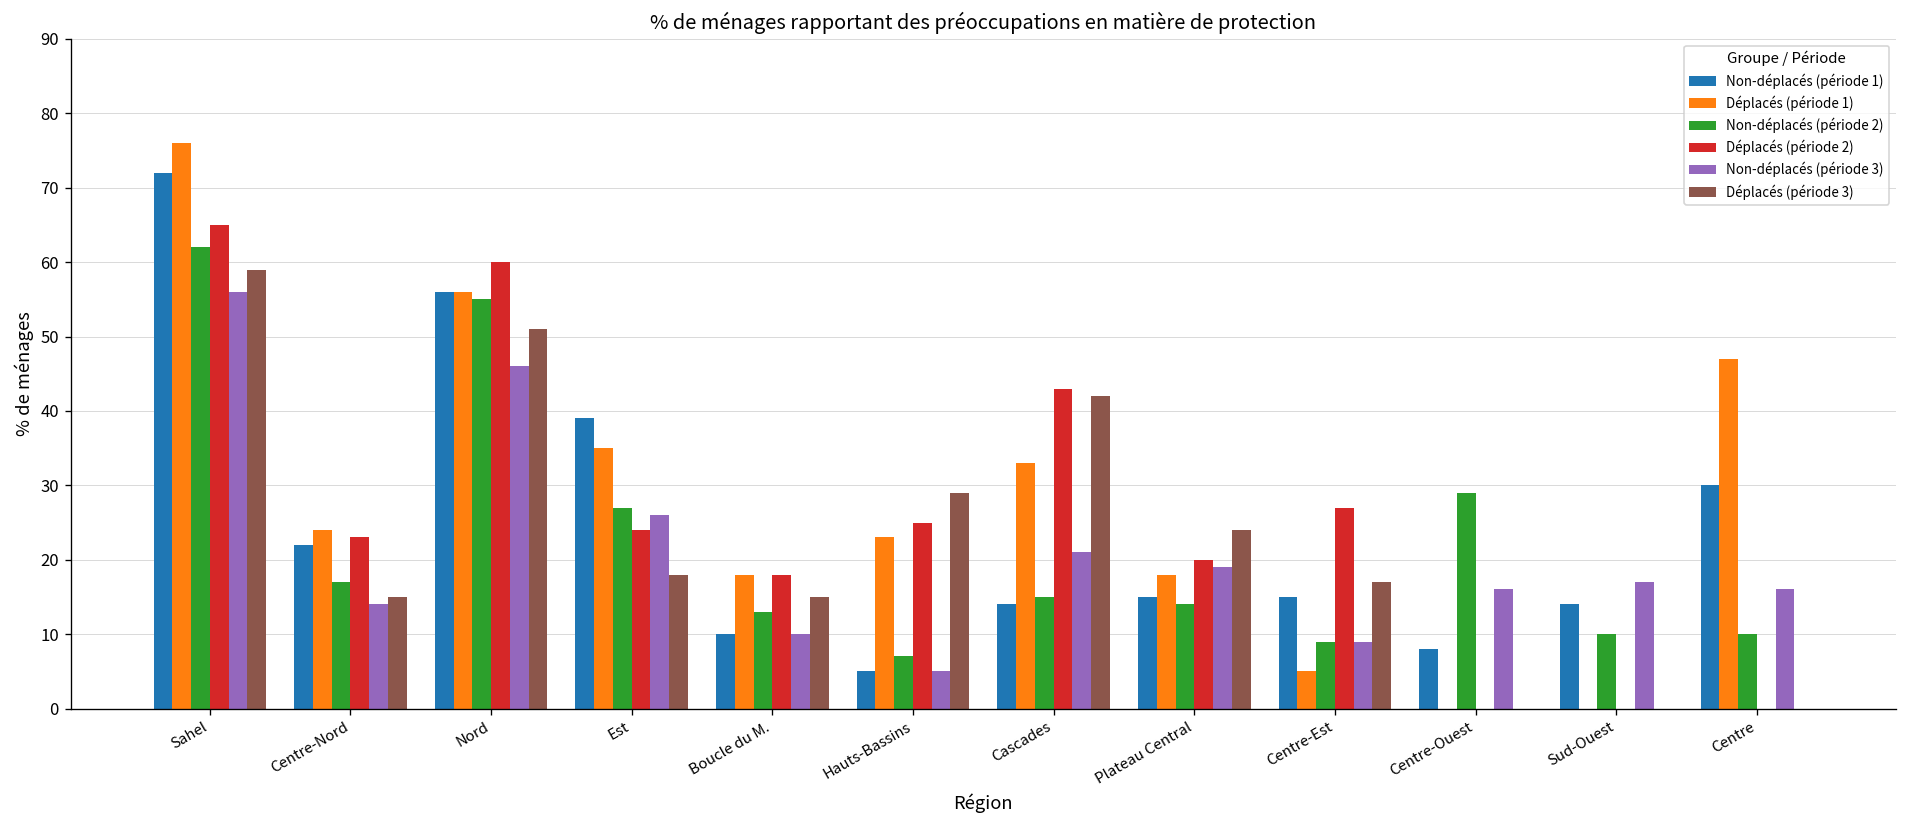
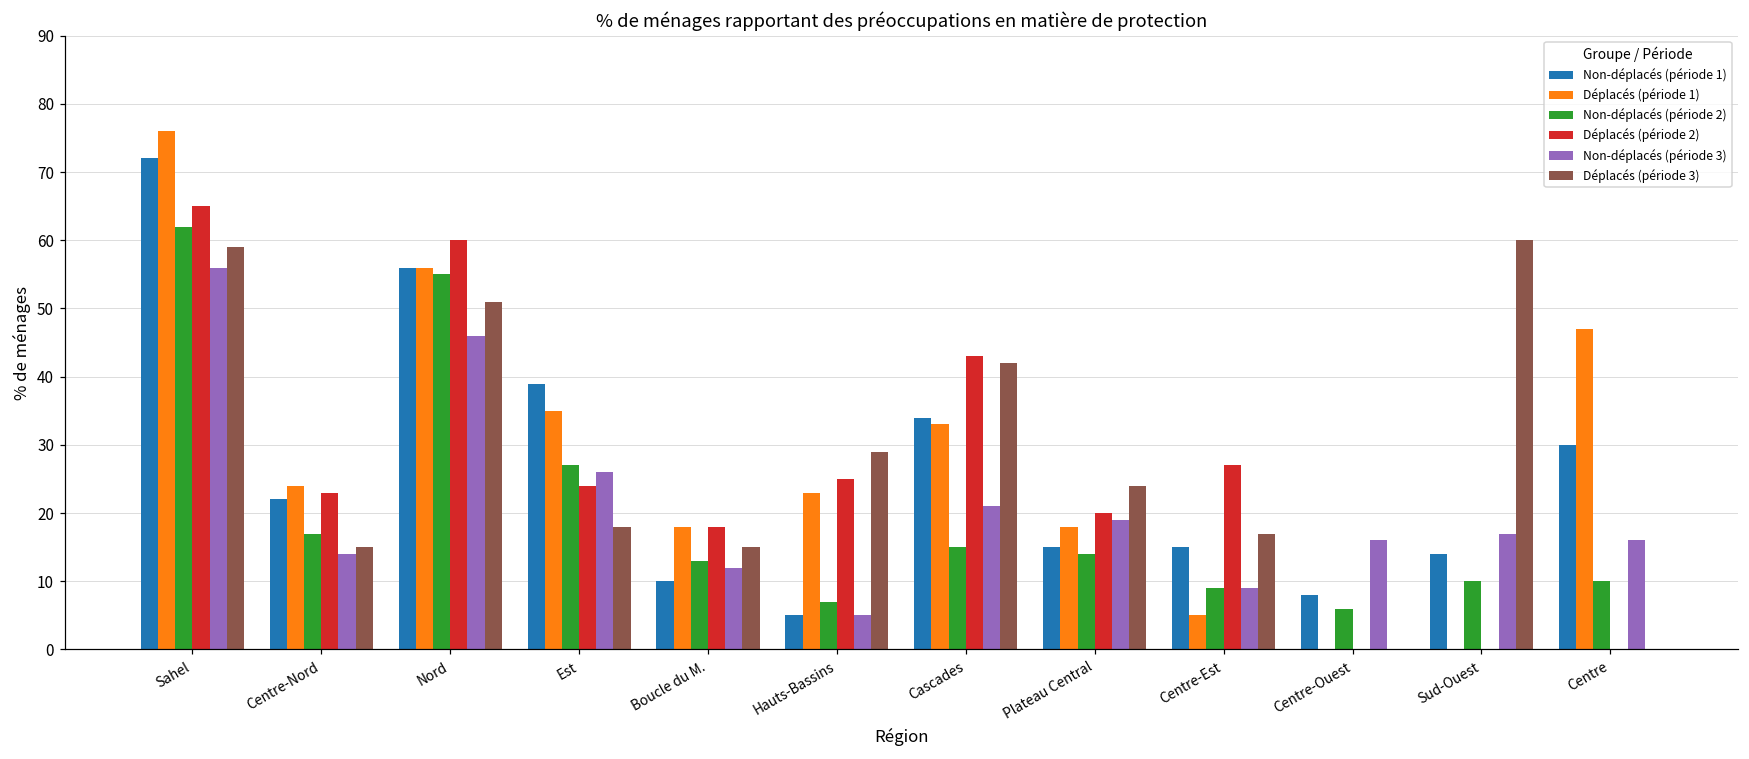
  {
    "Non-déplacés (période 1)": {
      "Sahel": 72,
      "Centre-Nord": 22,
      "Nord": 56,
      "Est": 39,
      "Boucle du M.": 10,
      "Hauts-Bassins": 5,
-     "Cascades": 14,
+     "Cascades": 34,
      "Plateau Central": 15,
      "Centre-Est": 15,
      "Centre-Ouest": 8,
      "Sud-Ouest": 14,
      "Centre": 30
    },
    "Déplacés (période 1)": {
      "Sahel": 76,
      "Centre-Nord": 24,
      "Nord": 56,
      "Est": 35,
      "Boucle du M.": 18,
      "Hauts-Bassins": 23,
      "Cascades": 33,
      "Plateau Central": 18,
      "Centre-Est": 5,
      "Centre-Ouest": 0,
      "Sud-Ouest": 0,
      "Centre": 47
    },
    "Non-déplacés (période 2)": {
      "Sahel": 62,
      "Centre-Nord": 17,
      "Nord": 55,
      "Est": 27,
      "Boucle du M.": 13,
      "Hauts-Bassins": 7,
      "Cascades": 15,
      "Plateau Central": 14,
      "Centre-Est": 9,
-     "Centre-Ouest": 29,
+     "Centre-Ouest": 6,
      "Sud-Ouest": 10,
      "Centre": 10
    },
    "Déplacés (période 2)": {
      "Sahel": 65,
      "Centre-Nord": 23,
      "Nord": 60,
      "Est": 24,
      "Boucle du M.": 18,
      "Hauts-Bassins": 25,
      "Cascades": 43,
      "Plateau Central": 20,
      "Centre-Est": 27,
      "Centre-Ouest": 0,
      "Sud-Ouest": 0,
      "Centre": 0
    },
    "Non-déplacés (période 3)": {
      "Sahel": 56,
      "Centre-Nord": 14,
      "Nord": 46,
      "Est": 26,
-     "Boucle du M.": 10,
+     "Boucle du M.": 12,
      "Hauts-Bassins": 5,
      "Cascades": 21,
      "Plateau Central": 19,
      "Centre-Est": 9,
      "Centre-Ouest": 16,
      "Sud-Ouest": 17,
      "Centre": 16
    },
    "Déplacés (période 3)": {
      "Sahel": 59,
      "Centre-Nord": 15,
      "Nord": 51,
      "Est": 18,
      "Boucle du M.": 15,
      "Hauts-Bassins": 29,
      "Cascades": 42,
      "Plateau Central": 24,
      "Centre-Est": 17,
      "Centre-Ouest": 0,
-     "Sud-Ouest": 0,
+     "Sud-Ouest": 60,
      "Centre": 0
    }
  }
